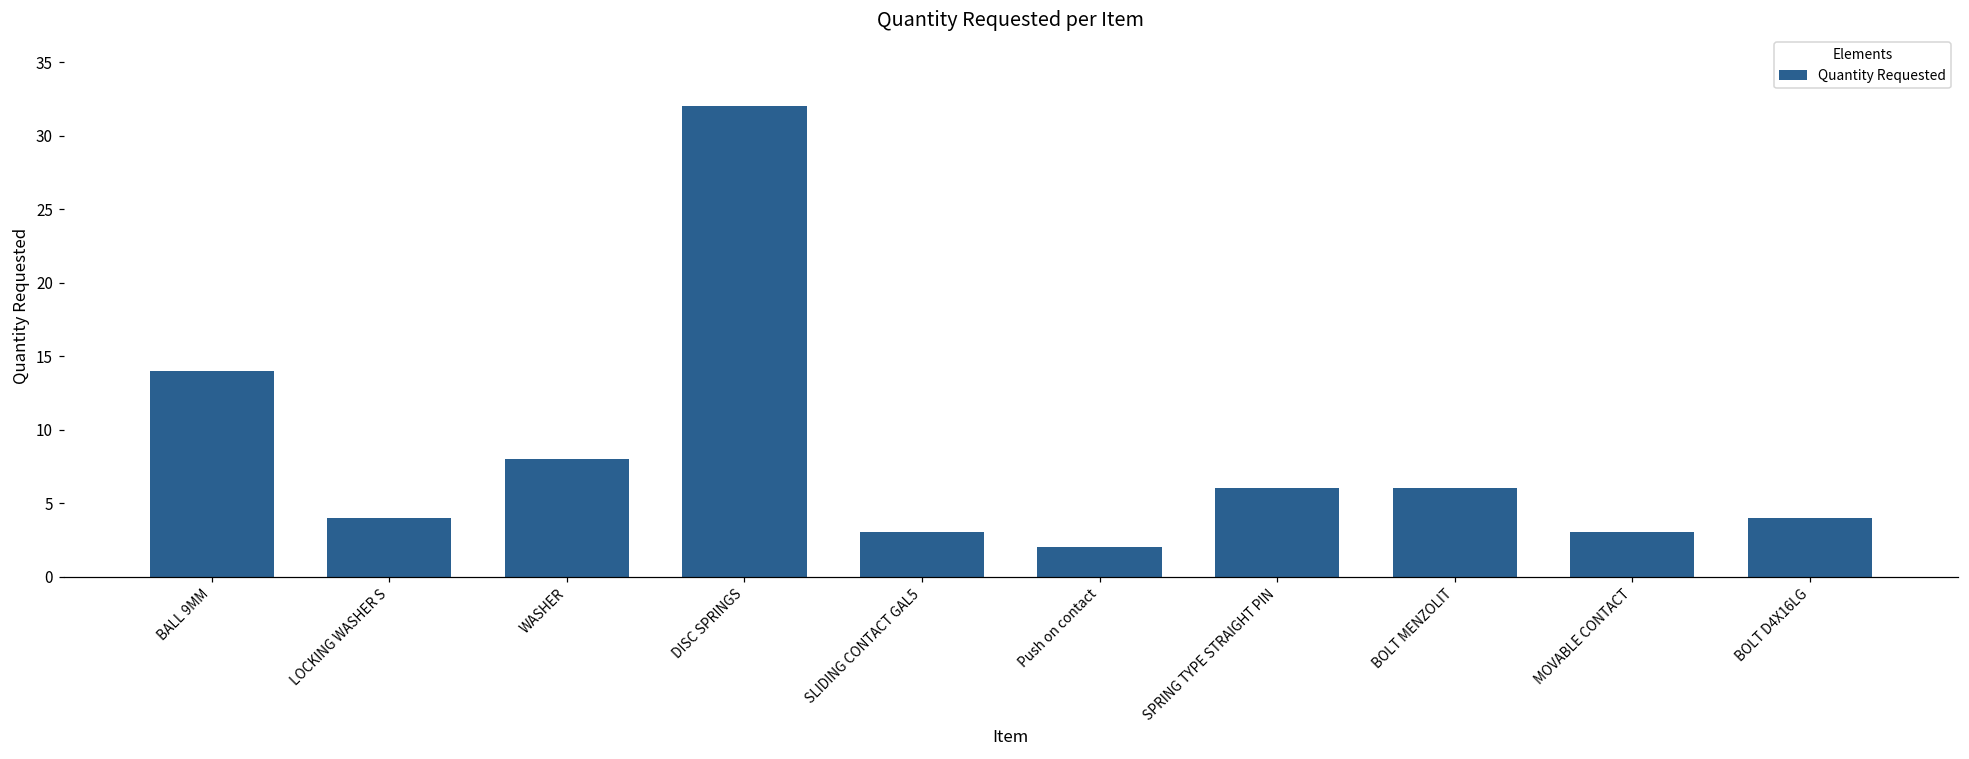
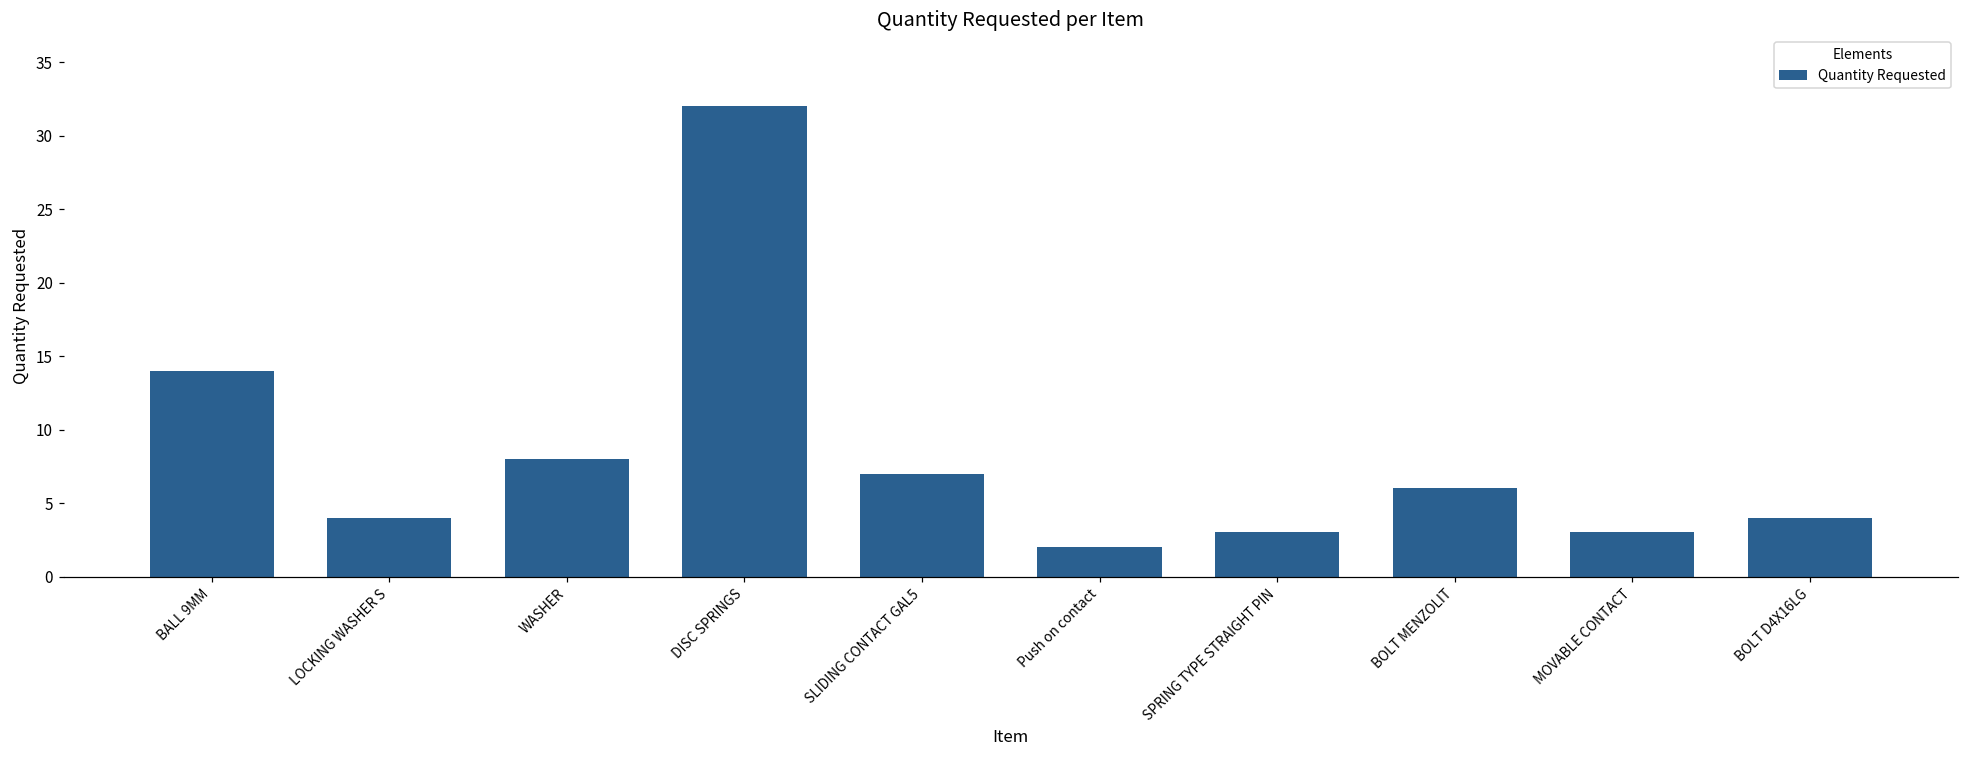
  {
    "BALL 9MM": 14,
    "LOCKING WASHER S": 4,
    "WASHER": 8,
    "DISC SPRINGS": 32,
-   "SLIDING CONTACT GAL5": 3,
+   "SLIDING CONTACT GAL5": 7,
    "Push on contact": 2,
-   "SPRING TYPE STRAIGHT PIN": 6,
+   "SPRING TYPE STRAIGHT PIN": 3,
    "BOLT MENZOLIT": 6,
    "MOVABLE CONTACT": 3,
    "BOLT D4X16LG": 4
  }
